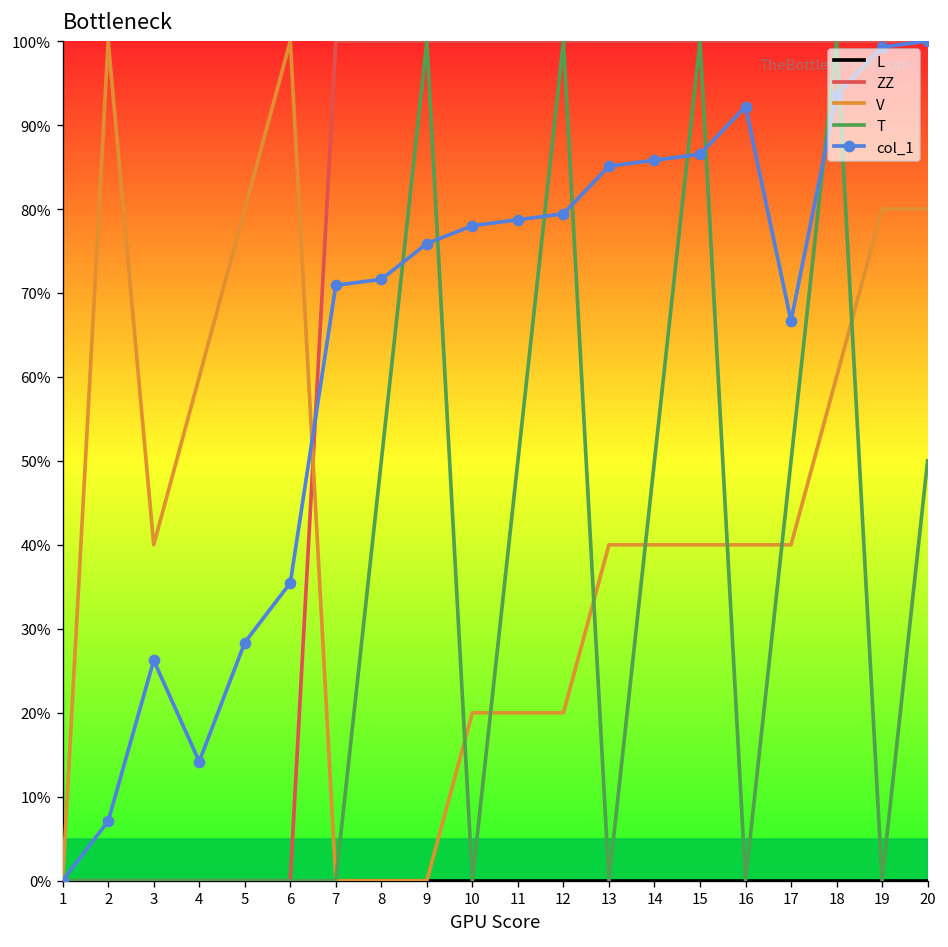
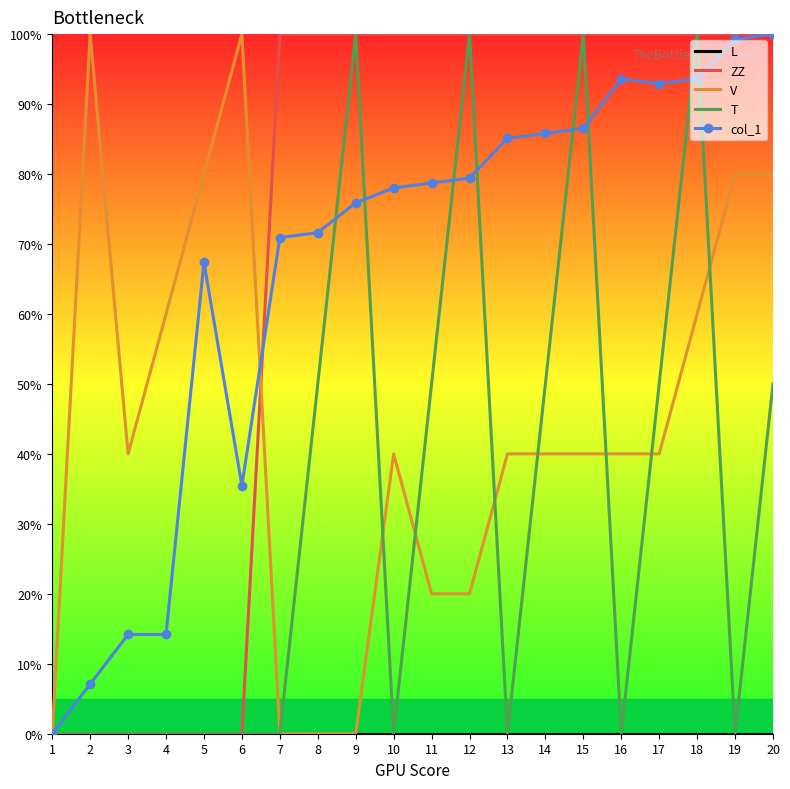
  {
    "ZZ": {
      "7": "100%",
      "8": "100%",
      "10": "100%",
      "11": "100%",
      "13": "100%",
      "14": "100%",
      "16": "100%",
      "17": "100%",
      "19": "100%"
    },
    "V": {
      "2": "100%",
      "3": "40%",
      "4": "60%",
      "5": "80%",
      "6": "100%",
-     "10": "20%",
+     "10": "40%",
      "11": "20%",
      "12": "20%",
      "13": "40%",
      "14": "40%",
      "15": "40%",
      "16": "40%",
      "17": "40%",
      "18": "60%",
      "19": "80%",
      "20": "80%"
    },
    "T": {
      "8": "50%",
      "11": "50%",
      "14": "50%",
      "17": "50%",
      "20": "50%"
    },
    "col_1": {
      "2": "7%",
-     "3": "26%",
+     "3": "14%",
      "4": "14%",
-     "5": "28%",
+     "5": "67%",
      "6": "35%",
      "7": "71%",
      "8": "72%",
      "9": "76%",
      "10": "78%",
      "11": "79%",
      "12": "79%",
      "13": "85%",
      "14": "86%",
      "15": "87%",
-     "16": "92%",
-     "17": "67%",
+     "16": "94%",
+     "17": "93%",
      "19": "99%"
    }
  }
